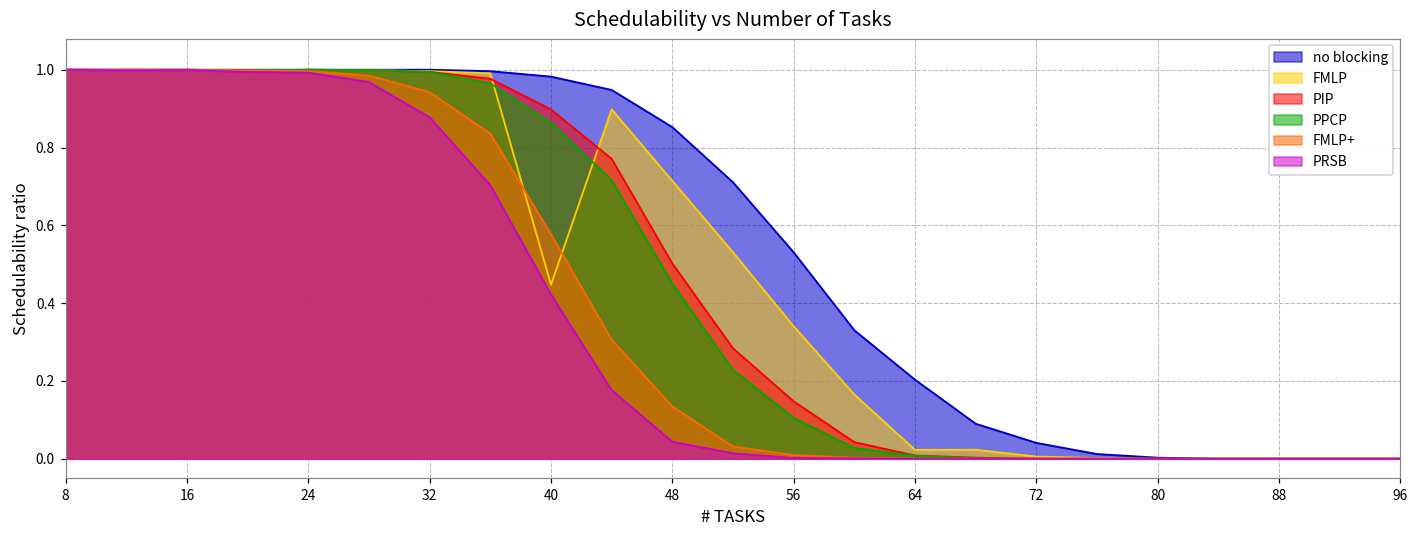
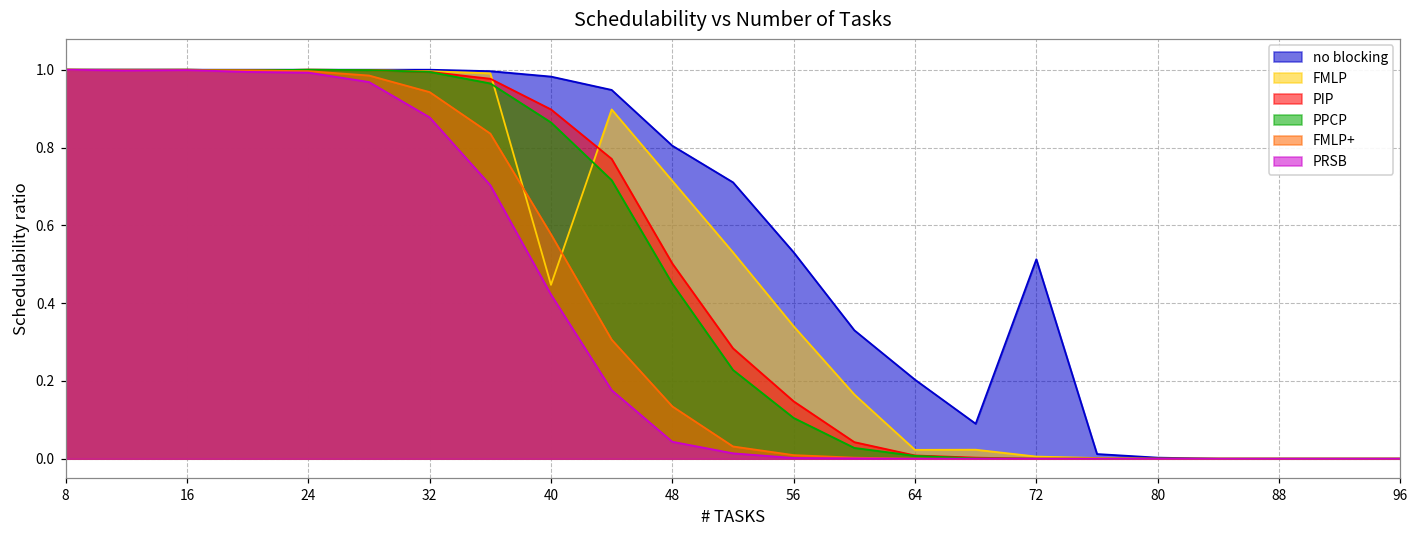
  {
    "no blocking": {
      "40": 0.98,
-     "48": 0.85,
+     "48": 0.80,
      "56": 0.53,
      "64": 0.20,
-     "72": 0.04
+     "72": 0.51
    },
    "FMLP": {
      "40": 0.45,
      "48": 0.71,
      "56": 0.34,
      "64": 0.02
    },
    "PIP": {
      "40": 0.90,
      "48": 0.50,
      "56": 0.15
    },
    "PPCP": {
      "40": 0.86,
      "48": 0.45,
      "56": 0.10
    },
    "FMLP+": {
      "32": 0.94,
      "40": 0.58,
      "48": 0.13,
      "56": 0.01
    },
    "PRSB": {
      "32": 0.88,
      "40": 0.42,
      "48": 0.04,
      "56": 0.00
    }
  }
